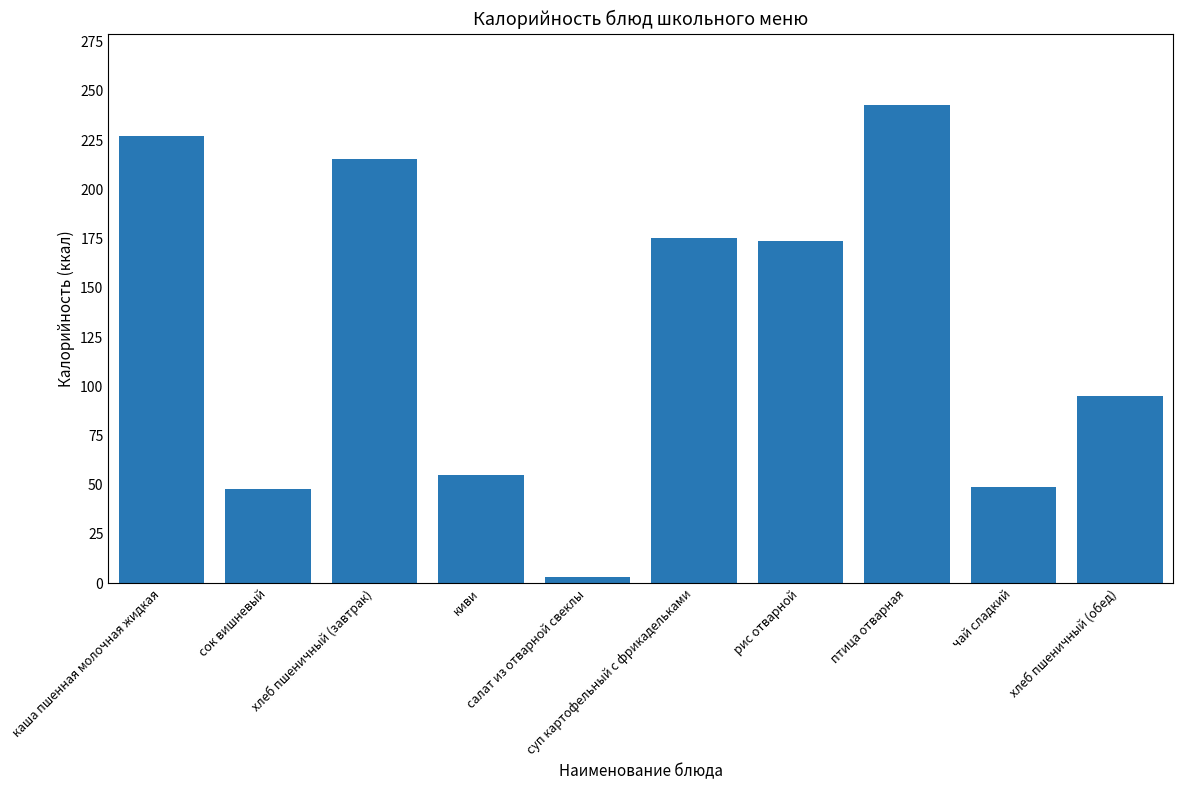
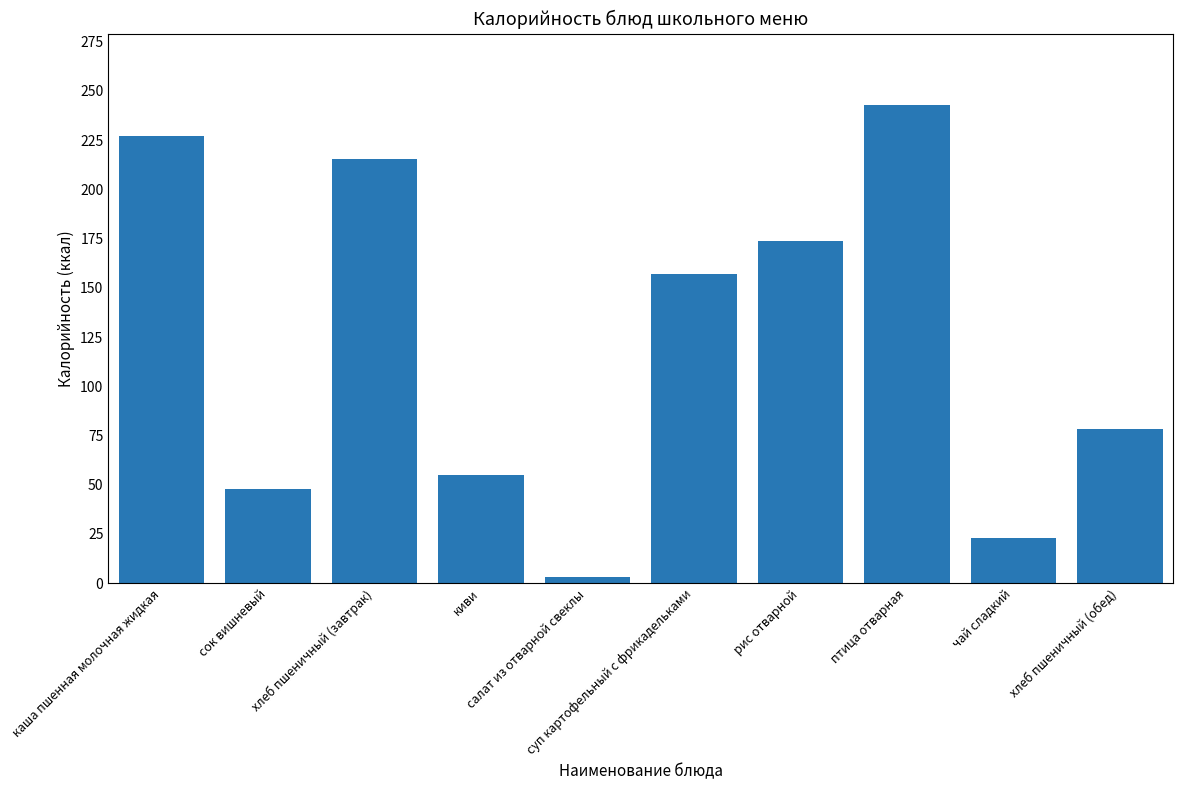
  {
    "каша пшенная молочная жидкая": 227,
    "сок вишневый": 48,
    "хлеб пшеничный (завтрак)": 215,
    "киви": 55,
    "салат из отварной свеклы": 3,
-   "суп картофельный с фрикадельками": 175,
+   "суп картофельный с фрикадельками": 157,
    "рис отварной": 174,
    "птица отварная": 243,
-   "чай сладкий": 49,
-   "хлеб пшеничный (обед)": 95
+   "чай сладкий": 23,
+   "хлеб пшеничный (обед)": 78
  }
